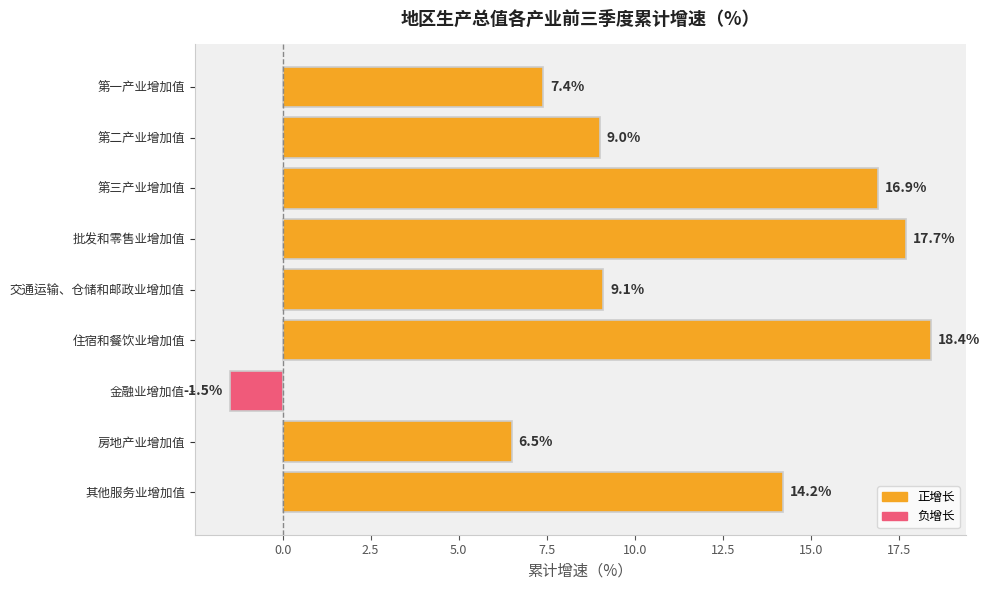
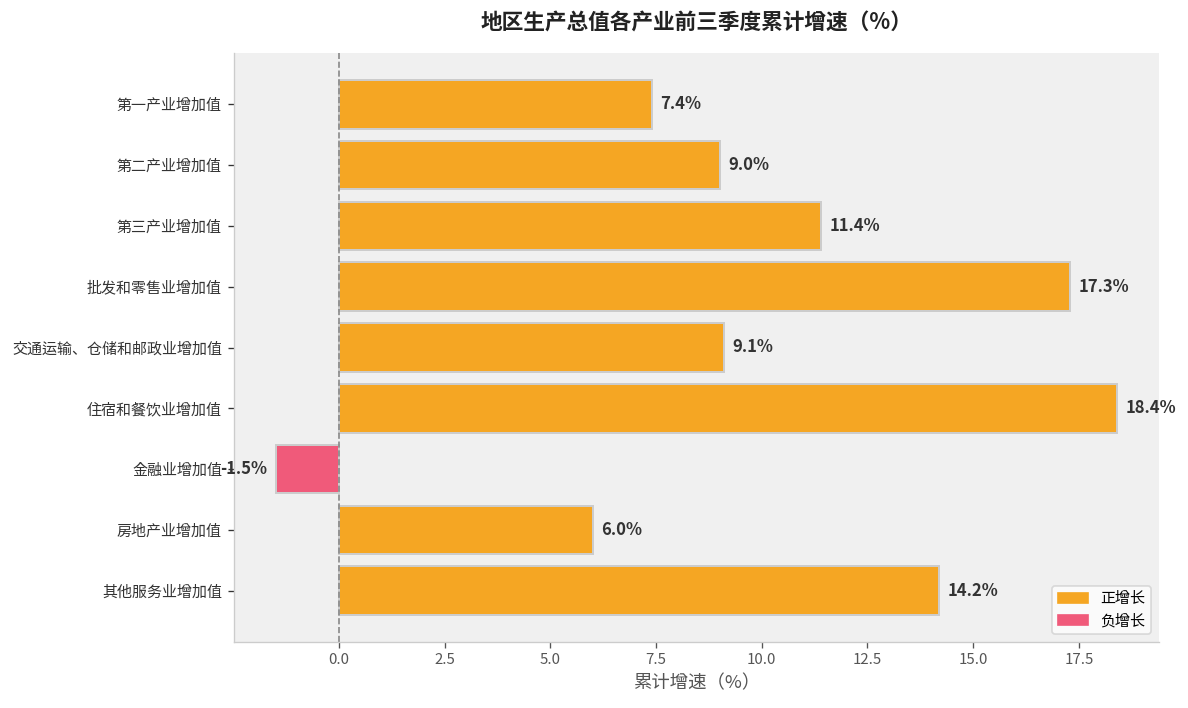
  {
    "第一产业增加值": "7.4%",
    "第二产业增加值": "9.0%",
-   "第三产业增加值": "16.9%",
-   "批发和零售业增加值": "17.7%",
+   "第三产业增加值": "11.4%",
+   "批发和零售业增加值": "17.3%",
    "交通运输、仓储和邮政业增加值": "9.1%",
    "住宿和餐饮业增加值": "18.4%",
    "金融业增加值": "-1.5%",
-   "房地产业增加值": "6.5%",
+   "房地产业增加值": "6.0%",
    "其他服务业增加值": "14.2%"
  }
